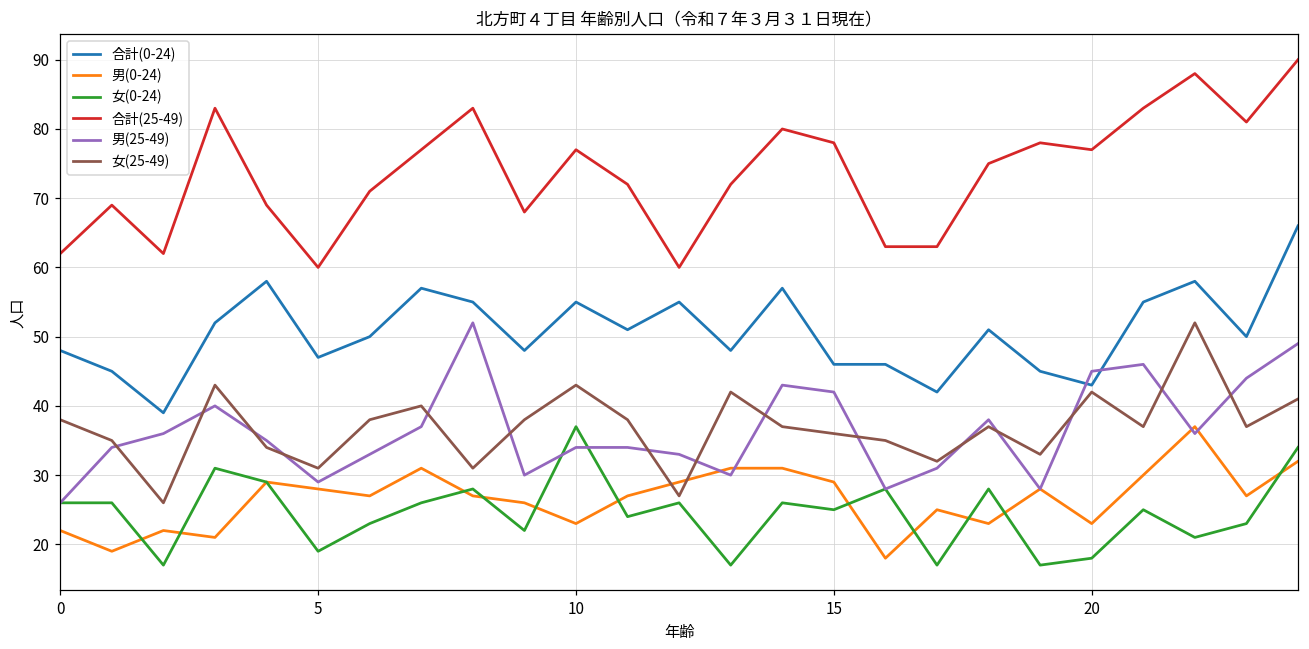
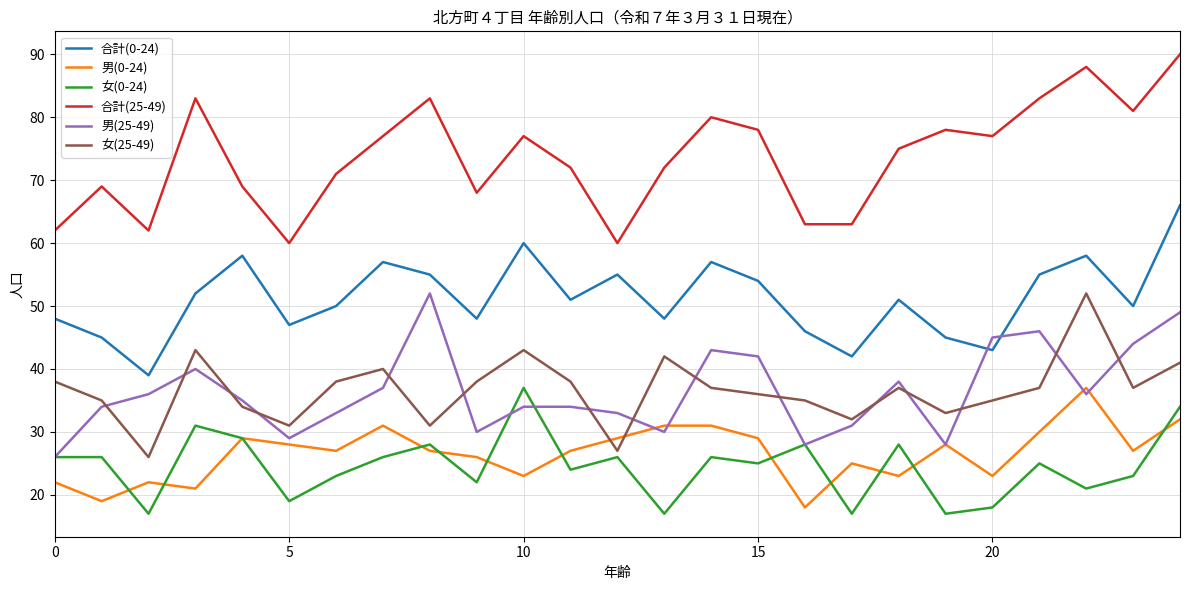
  {
    "合計(0-24)": {
      "0": 48,
      "5": 47,
-     "10": 55,
-     "15": 46,
+     "10": 60,
+     "15": 54,
      "20": 43
    },
    "男(0-24)": {
      "0": 22,
      "5": 28,
      "10": 23,
      "15": 29,
      "20": 23
    },
    "女(0-24)": {
      "5": 19,
      "10": 37,
      "15": 25,
      "20": 18
    },
    "合計(25-49)": {
      "0": 62,
      "5": 60,
      "10": 77,
      "15": 78,
      "20": 77
    },
    "男(25-49)": {
      "5": 29,
      "10": 34,
      "15": 42,
      "20": 45
    },
    "女(25-49)": {
      "0": 38,
      "5": 31,
      "10": 43,
      "15": 36,
-     "20": 42
+     "20": 35
    }
  }
